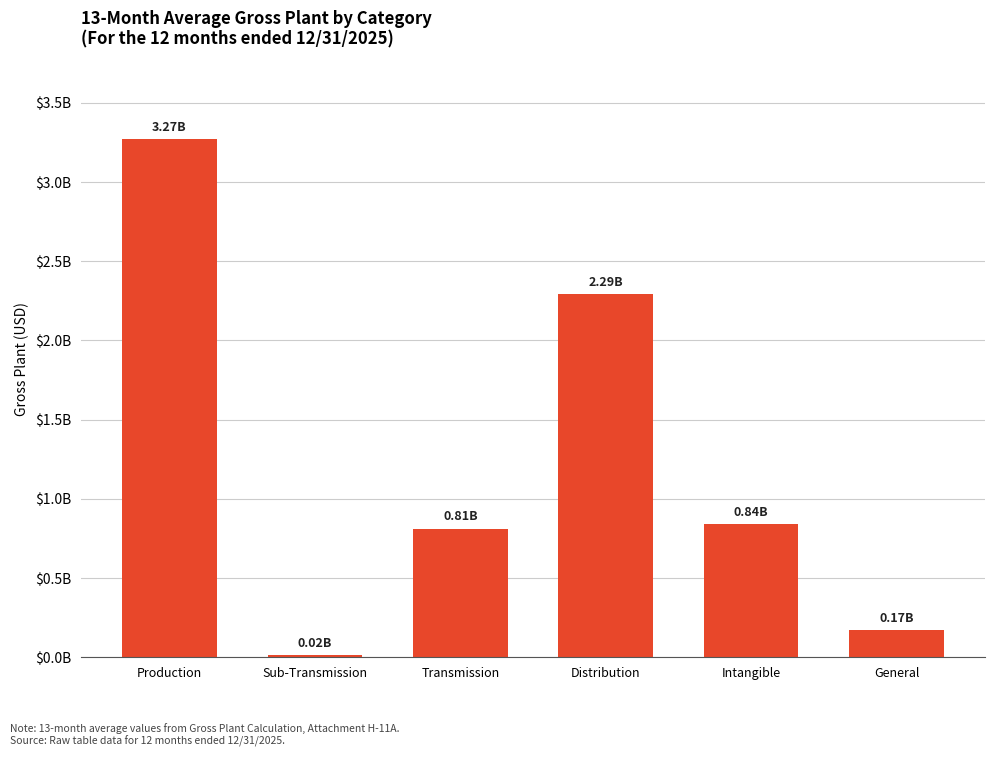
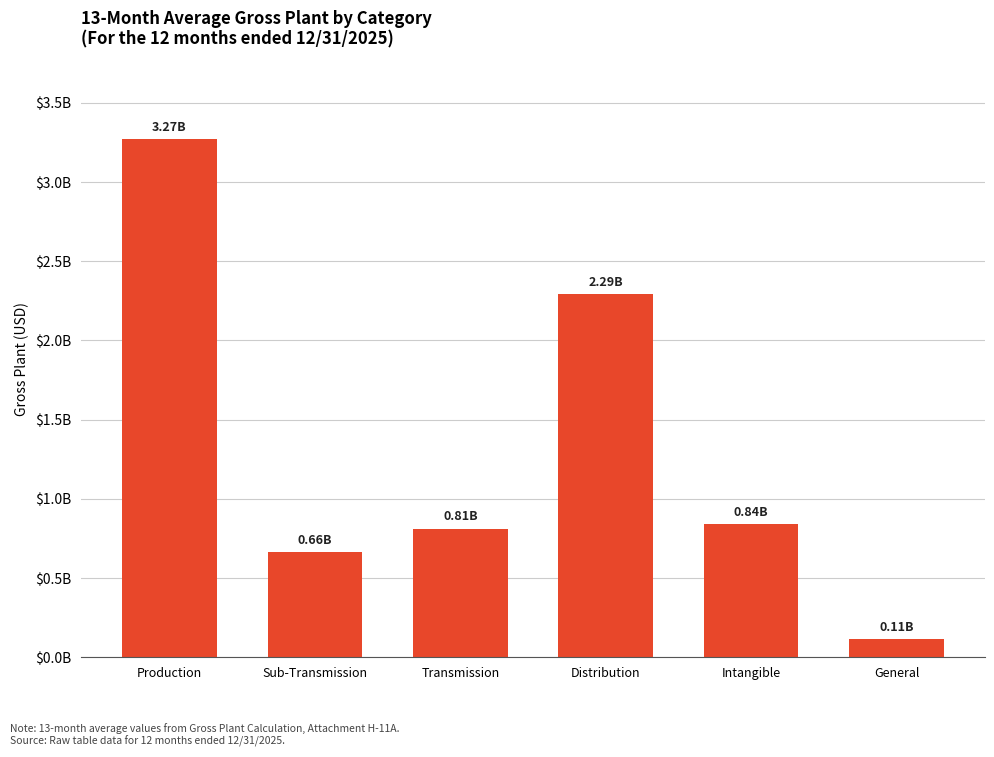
  {
    "Production": "3.27B",
-   "Sub-Transmission": "0.02B",
+   "Sub-Transmission": "0.66B",
    "Transmission": "0.81B",
    "Distribution": "2.29B",
    "Intangible": "0.84B",
-   "General": "0.17B"
+   "General": "0.11B"
  }
